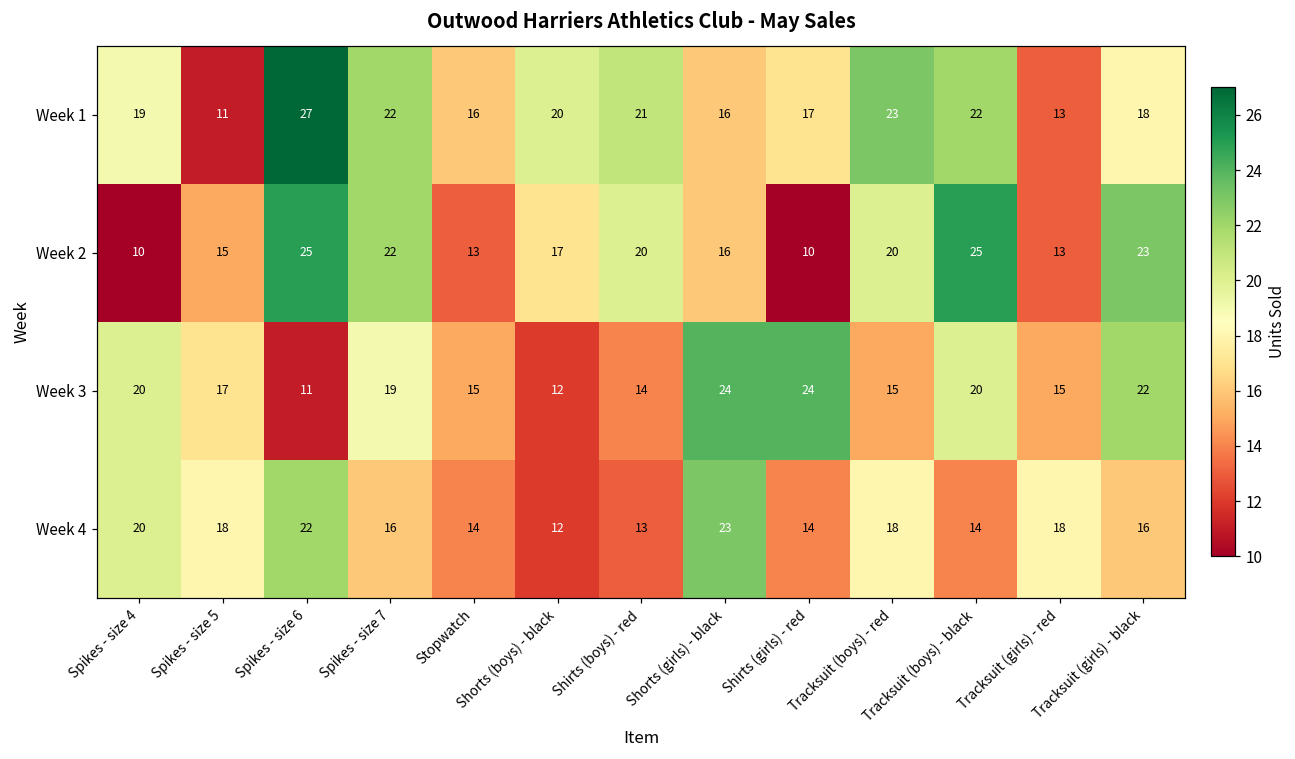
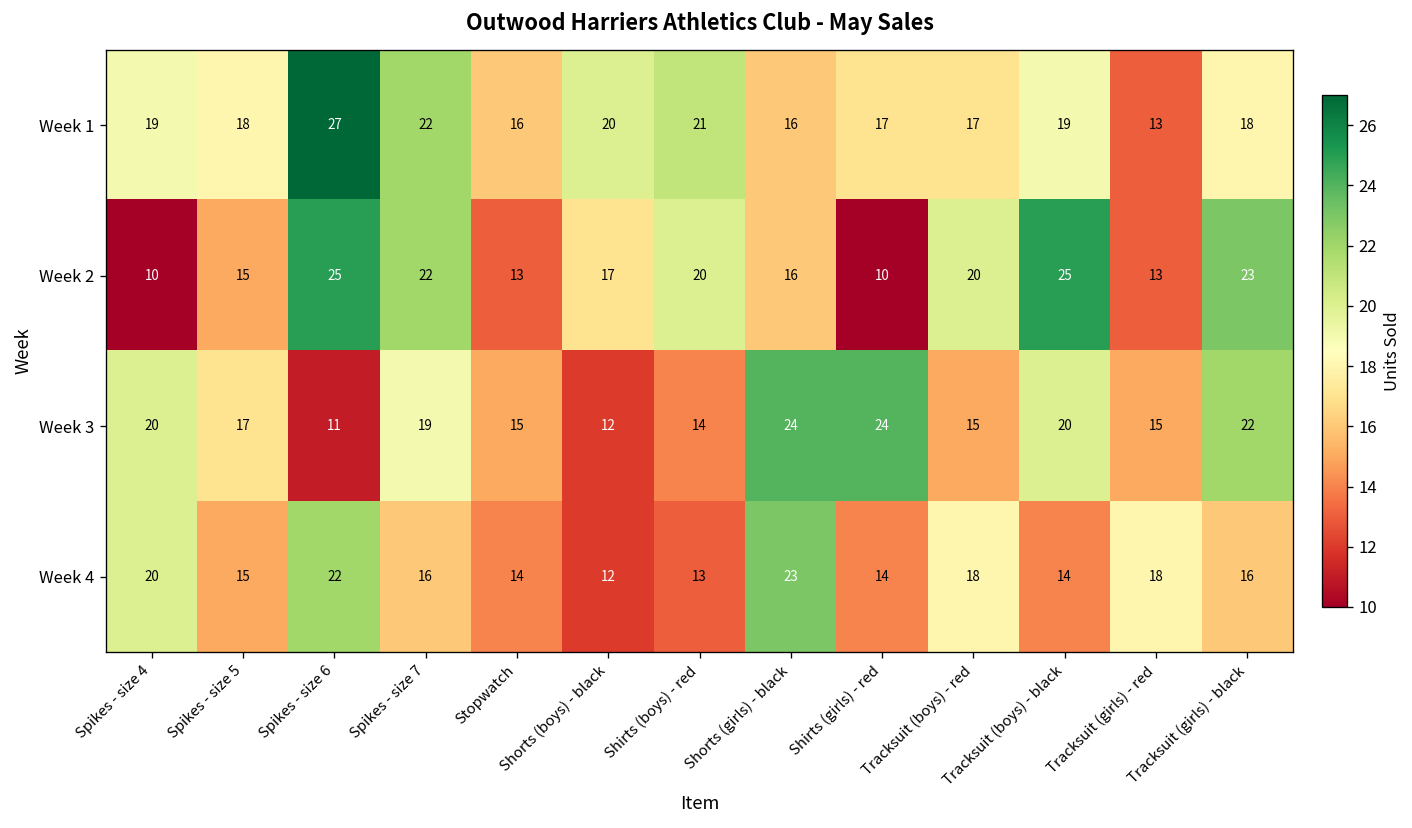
  {
    "Week 1": {
      "Spikes - size 4": 19,
-     "Spikes - size 5": 11,
+     "Spikes - size 5": 18,
      "Spikes - size 6": 27,
      "Spikes - size 7": 22,
      "Stopwatch": 16,
      "Shorts (boys) - black": 20,
      "Shirts (boys) - red": 21,
      "Shorts (girls) - black": 16,
      "Shirts (girls) - red": 17,
-     "Tracksuit (boys) - red": 23,
-     "Tracksuit (boys) - black": 22,
+     "Tracksuit (boys) - red": 17,
+     "Tracksuit (boys) - black": 19,
      "Tracksuit (girls) - red": 13,
      "Tracksuit (girls) - black": 18
    },
    "Week 2": {
      "Spikes - size 4": 10,
      "Spikes - size 5": 15,
      "Spikes - size 6": 25,
      "Spikes - size 7": 22,
      "Stopwatch": 13,
      "Shorts (boys) - black": 17,
      "Shirts (boys) - red": 20,
      "Shorts (girls) - black": 16,
      "Shirts (girls) - red": 10,
      "Tracksuit (boys) - red": 20,
      "Tracksuit (boys) - black": 25,
      "Tracksuit (girls) - red": 13,
      "Tracksuit (girls) - black": 23
    },
    "Week 3": {
      "Spikes - size 4": 20,
      "Spikes - size 5": 17,
      "Spikes - size 6": 11,
      "Spikes - size 7": 19,
      "Stopwatch": 15,
      "Shorts (boys) - black": 12,
      "Shirts (boys) - red": 14,
      "Shorts (girls) - black": 24,
      "Shirts (girls) - red": 24,
      "Tracksuit (boys) - red": 15,
      "Tracksuit (boys) - black": 20,
      "Tracksuit (girls) - red": 15,
      "Tracksuit (girls) - black": 22
    },
    "Week 4": {
      "Spikes - size 4": 20,
-     "Spikes - size 5": 18,
+     "Spikes - size 5": 15,
      "Spikes - size 6": 22,
      "Spikes - size 7": 16,
      "Stopwatch": 14,
      "Shorts (boys) - black": 12,
      "Shirts (boys) - red": 13,
      "Shorts (girls) - black": 23,
      "Shirts (girls) - red": 14,
      "Tracksuit (boys) - red": 18,
      "Tracksuit (boys) - black": 14,
      "Tracksuit (girls) - red": 18,
      "Tracksuit (girls) - black": 16
    }
  }
